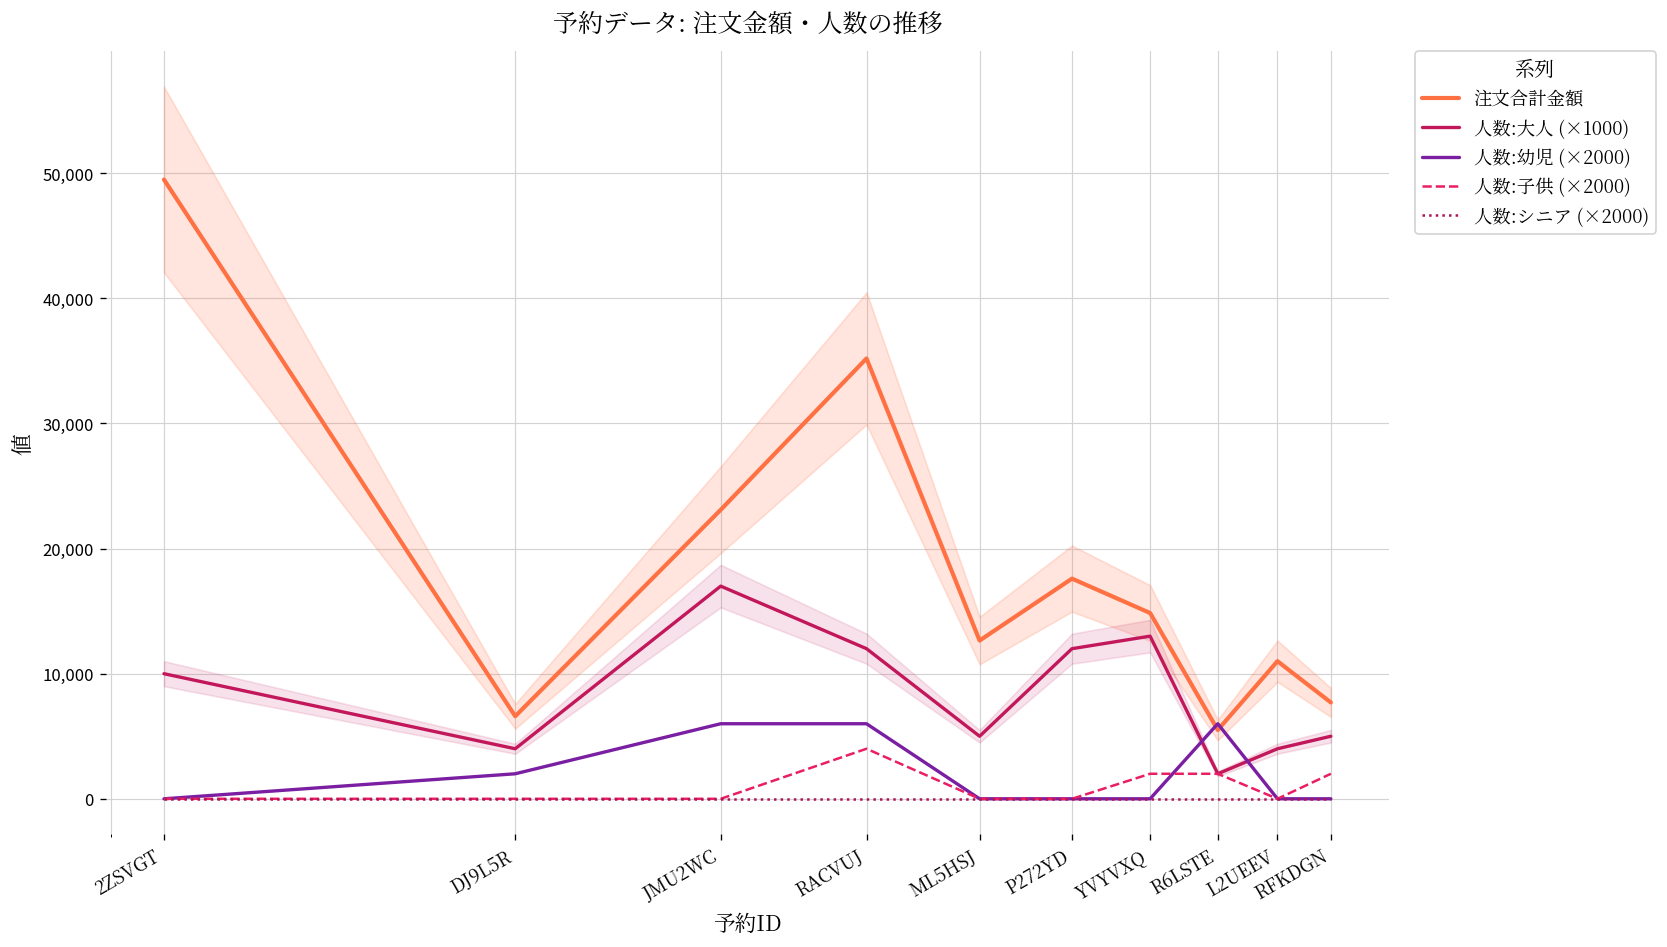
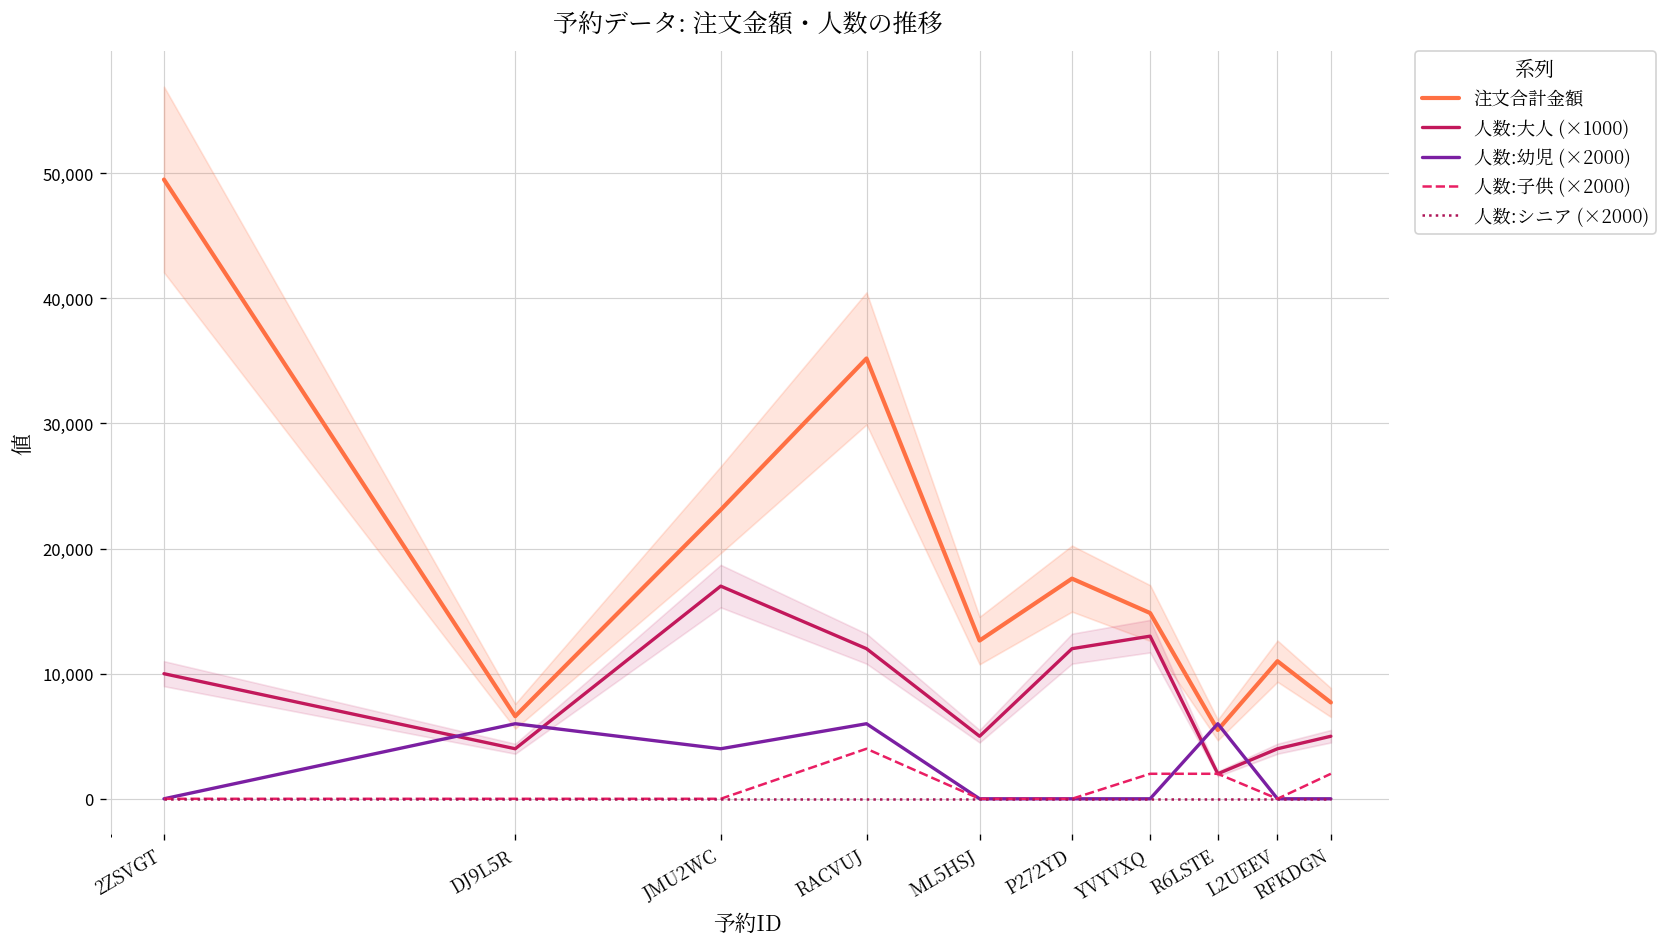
  {
    "人数:幼児 (×2000)": {
-     "DJ9L5R": "2,000",
-     "JMU2WC": "6,000",
+     "DJ9L5R": "6,000",
+     "JMU2WC": "4,000",
      "RACVUJ": "6,000",
      "R6LSTE": "6,000"
    }
  }
